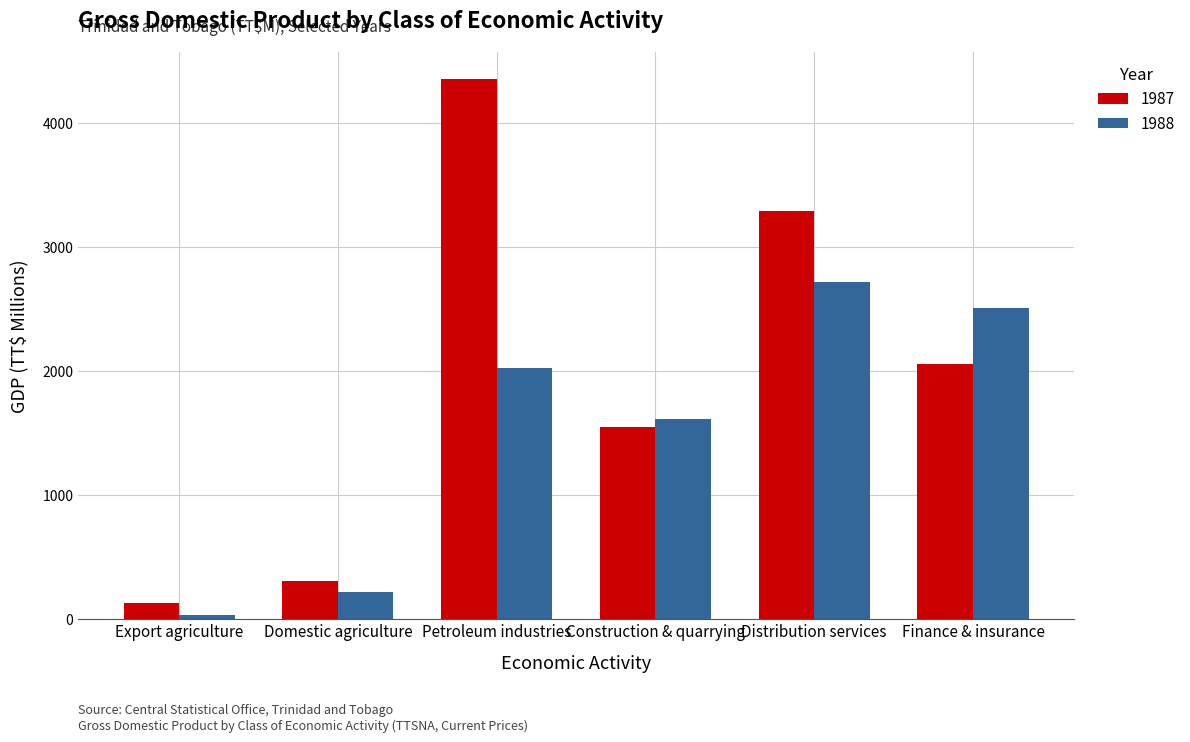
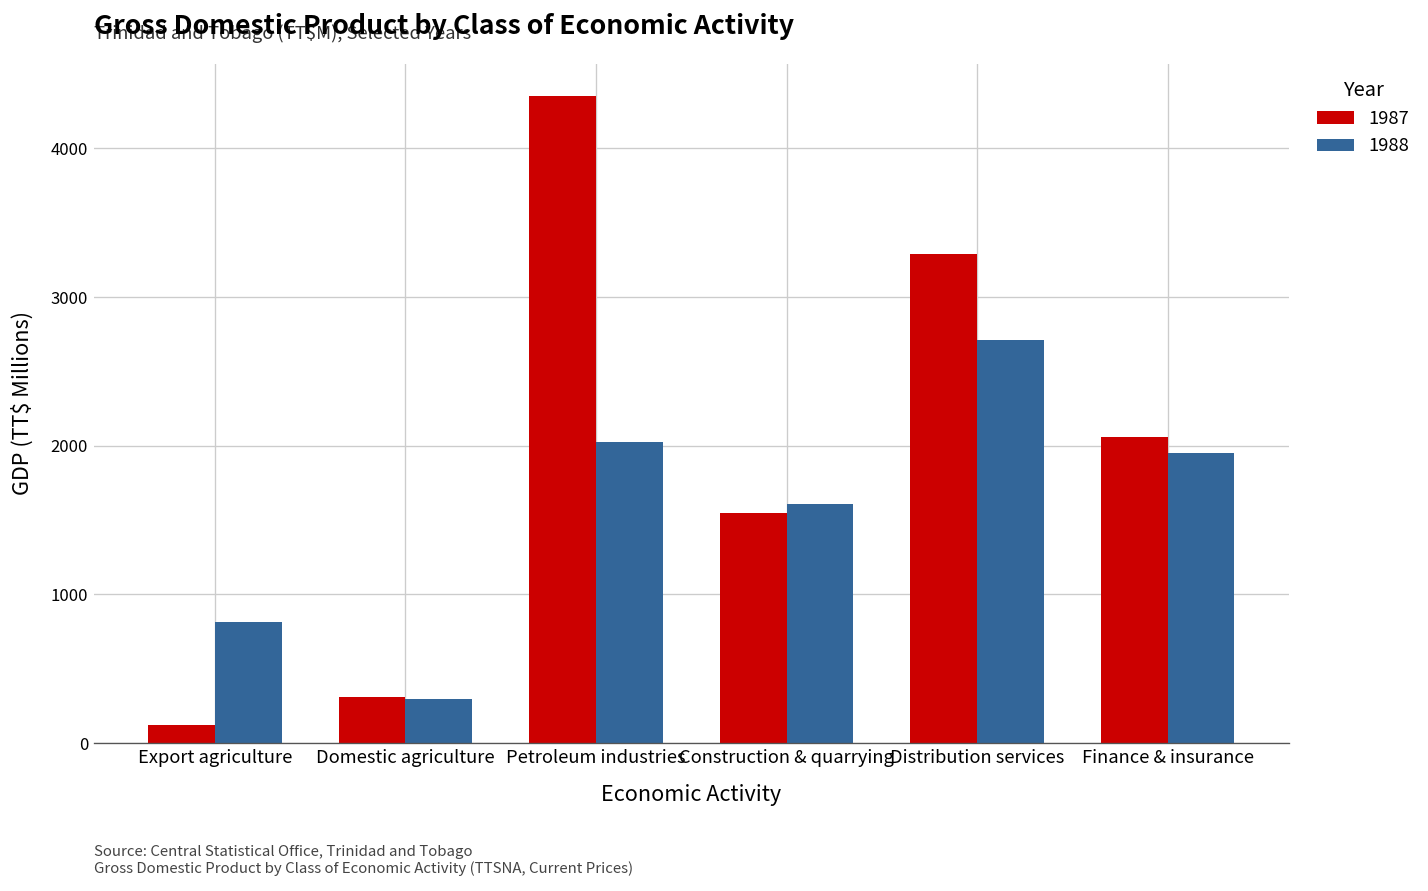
  {
    "1987": {
      "Export agriculture": 120,
      "Domestic agriculture": 310,
      "Petroleum industries": 4350,
      "Construction & quarrying": 1550,
      "Distribution services": 3290,
      "Finance & insurance": 2060
    },
    "1988": {
-     "Export agriculture": 30,
-     "Domestic agriculture": 220,
+     "Export agriculture": 810,
+     "Domestic agriculture": 290,
      "Petroleum industries": 2020,
      "Construction & quarrying": 1610,
      "Distribution services": 2710,
-     "Finance & insurance": 2510
+     "Finance & insurance": 1950
    }
  }
